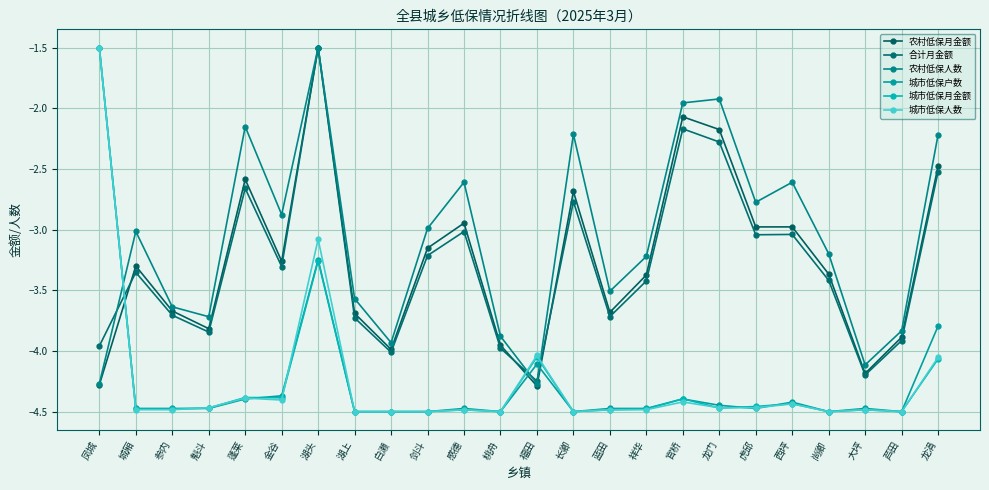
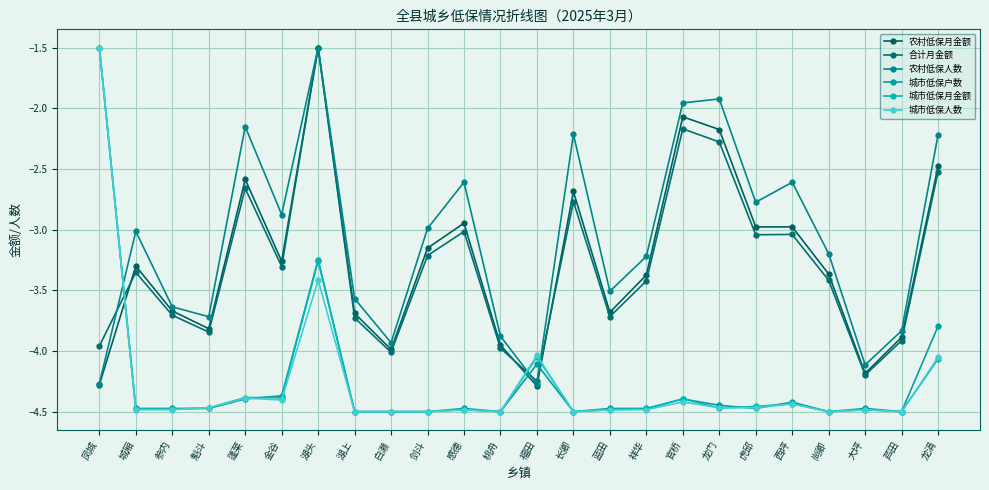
  {
    "城市低保人数": {
-     "湖头": -3.08,
+     "湖头": -3.41,
      "官桥": -4.42
    }
  }
